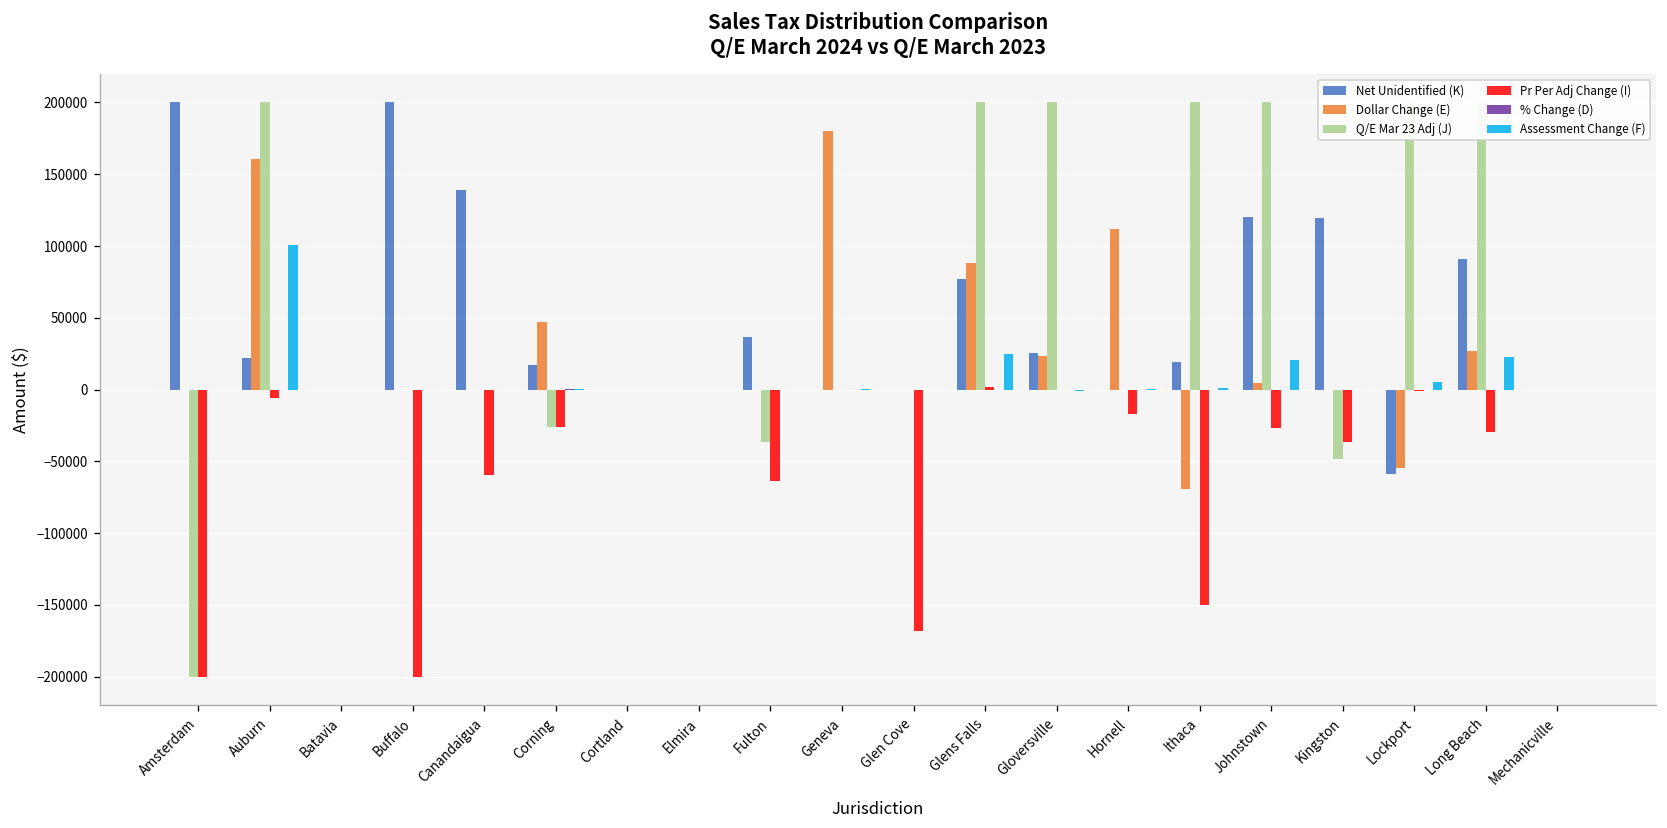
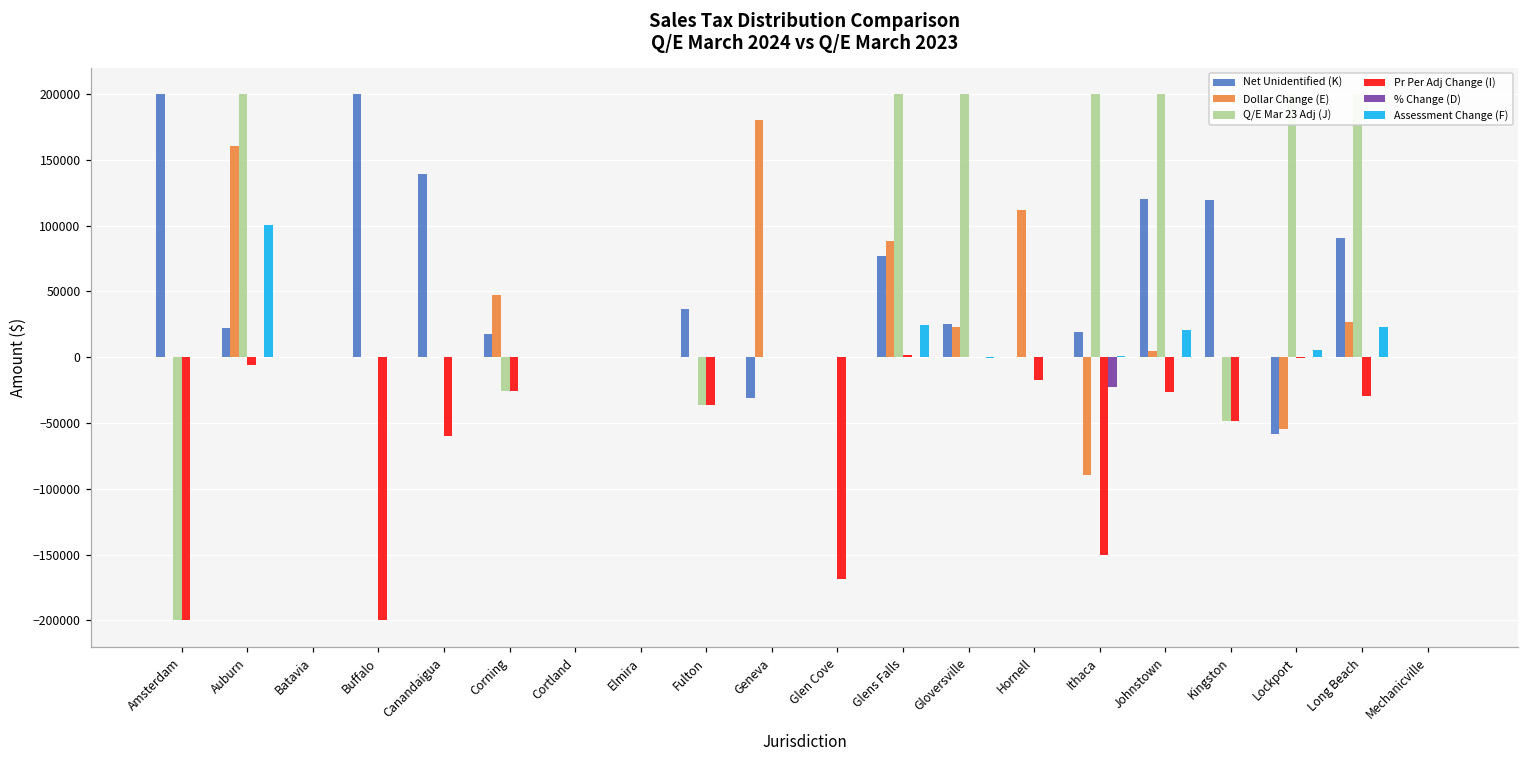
  {
    "Net Unidentified (K)": {
      "Amsterdam": 200000,
      "Auburn": 22000,
      "Batavia": 0,
      "Buffalo": 200000,
      "Canandaigua": 139000,
      "Corning": 17000,
      "Cortland": 0,
      "Elmira": 0,
      "Fulton": 37000,
-     "Geneva": 0,
+     "Geneva": -31000,
      "Glens Falls": 77000,
      "Gloversville": 25000,
      "Ithaca": 19000,
      "Johnstown": 120000,
      "Kingston": 119000,
      "Lockport": -59000,
      "Long Beach": 91000,
      "Mechanicville": 0
    },
    "Dollar Change (E)": {
      "Amsterdam": 0,
      "Auburn": 161000,
      "Batavia": 0,
      "Buffalo": 0,
      "Canandaigua": 0,
      "Corning": 47000,
      "Cortland": 0,
      "Elmira": 0,
      "Fulton": 0,
      "Geneva": 180000,
      "Glen Cove": 0,
      "Glens Falls": 88000,
      "Gloversville": 23000,
      "Hornell": 112000,
-     "Ithaca": -69000,
+     "Ithaca": -90000,
      "Johnstown": 5000,
      "Kingston": 0,
      "Lockport": -55000,
      "Long Beach": 27000,
      "Mechanicville": 0
    },
    "Q/E Mar 23 Adj (J)": {
      "Amsterdam": -200000,
      "Auburn": 200000,
      "Batavia": 0,
      "Buffalo": 0,
      "Canandaigua": 0,
      "Corning": -26000,
      "Cortland": 0,
      "Elmira": 0,
      "Fulton": -37000,
      "Glens Falls": 200000,
      "Gloversville": 200000,
      "Ithaca": 200000,
      "Johnstown": 200000,
      "Kingston": -48000,
      "Mechanicville": 0
    },
    "Pr Per Adj Change (I)": {
      "Amsterdam": -200000,
      "Auburn": -6000,
      "Batavia": 0,
      "Buffalo": -200000,
      "Canandaigua": -60000,
      "Corning": -26000,
      "Cortland": 0,
      "Elmira": 0,
-     "Fulton": -64000,
+     "Fulton": -37000,
      "Geneva": 0,
      "Glen Cove": -168000,
      "Hornell": -17000,
      "Ithaca": -150000,
      "Johnstown": -27000,
-     "Kingston": -37000,
+     "Kingston": -48000,
      "Long Beach": -30000,
      "Mechanicville": 0
    },
    "% Change (D)": {
      "Amsterdam": 0,
      "Batavia": 0,
      "Buffalo": 0,
      "Canandaigua": 0,
      "Cortland": 0,
      "Elmira": 0,
      "Fulton": 0,
      "Glen Cove": 0,
-     "Ithaca": 0,
+     "Ithaca": -23000,
      "Kingston": 0,
      "Mechanicville": 0
    },
    "Assessment Change (F)": {
      "Amsterdam": 0,
      "Auburn": 101000,
      "Batavia": 0,
      "Buffalo": 0,
      "Canandaigua": 0,
      "Cortland": 0,
      "Elmira": 0,
      "Fulton": 0,
      "Glen Cove": 0,
      "Glens Falls": 25000,
      "Johnstown": 21000,
      "Kingston": 0,
      "Lockport": 5000,
      "Long Beach": 23000,
      "Mechanicville": 0
    }
  }
